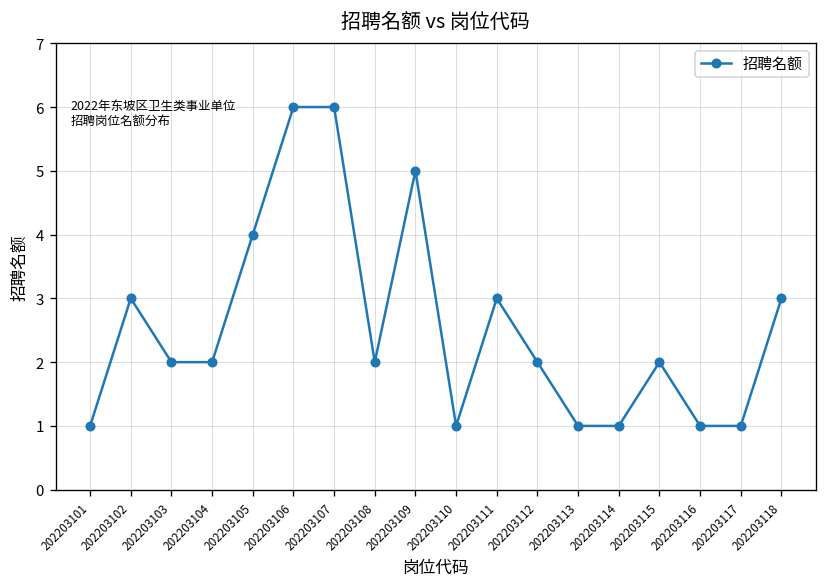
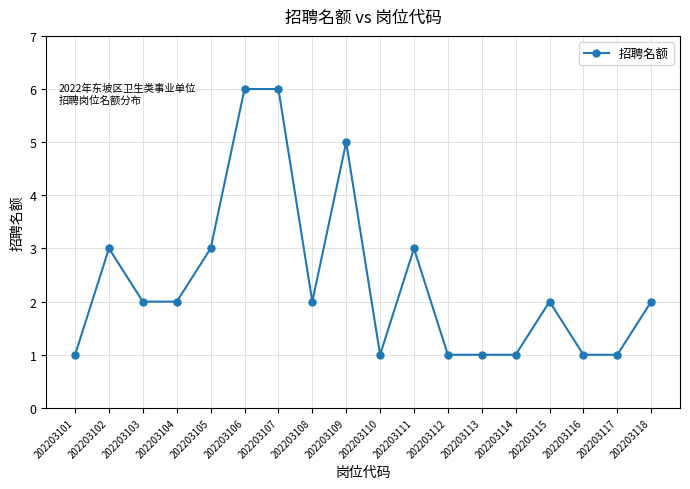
  {
    "202203101": 1,
    "202203102": 3,
    "202203103": 2,
    "202203104": 2,
-   "202203105": 4,
+   "202203105": 3,
    "202203106": 6,
    "202203107": 6,
    "202203108": 2,
    "202203109": 5,
    "202203110": 1,
    "202203111": 3,
-   "202203112": 2,
+   "202203112": 1,
    "202203113": 1,
    "202203114": 1,
    "202203115": 2,
    "202203116": 1,
    "202203117": 1,
-   "202203118": 3
+   "202203118": 2
  }
